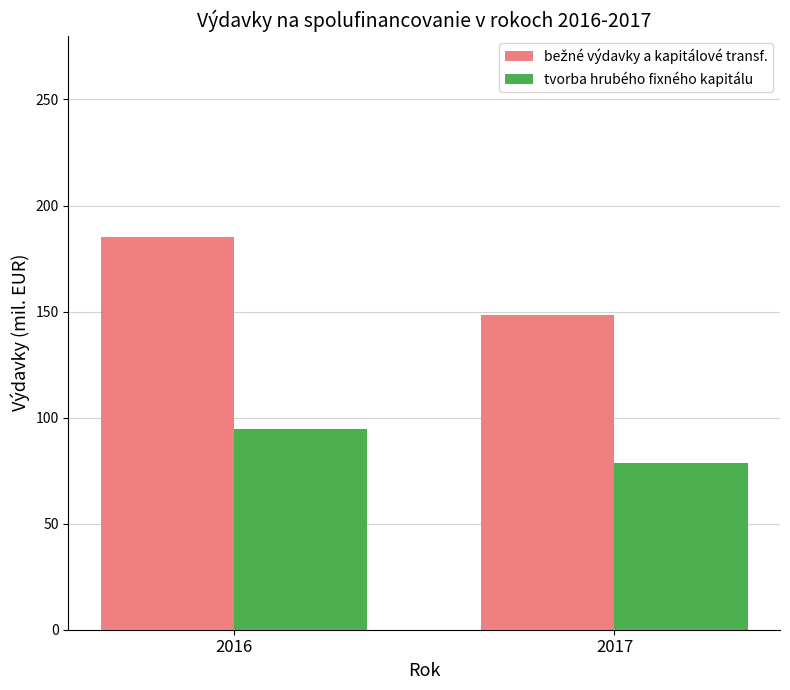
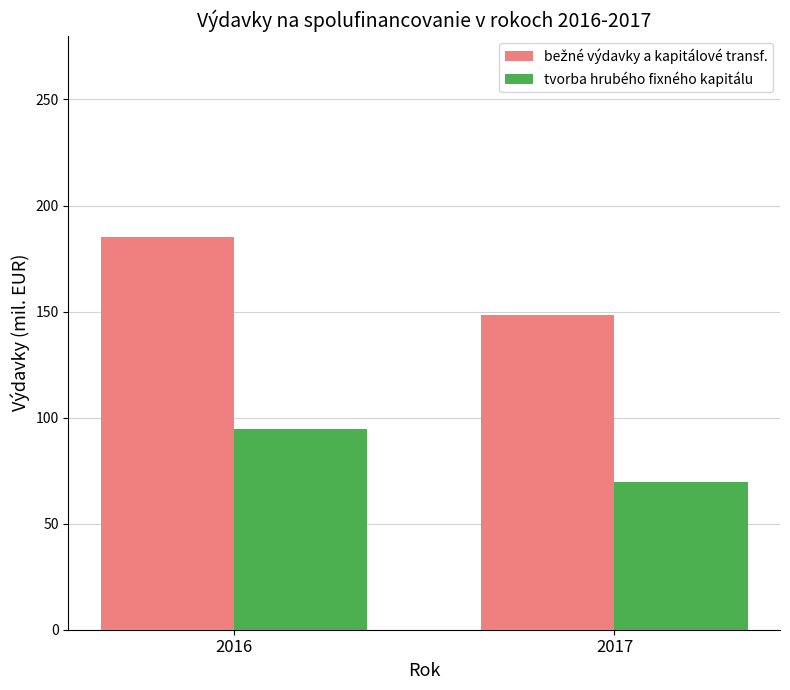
  {
    "bežné výdavky a kapitálové transf.": {
      "2016": 185,
      "2017": 148
    },
    "tvorba hrubého fixného kapitálu": {
      "2016": 95,
-     "2017": 79
+     "2017": 70
    }
  }
